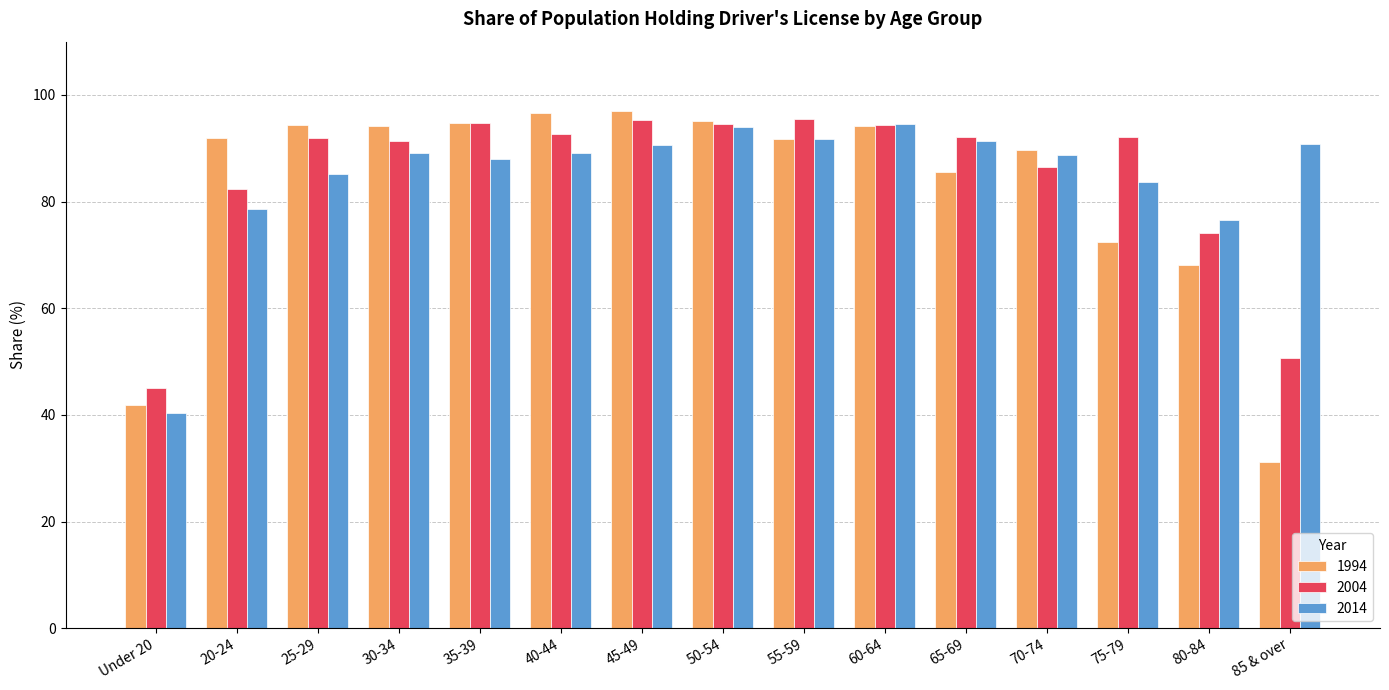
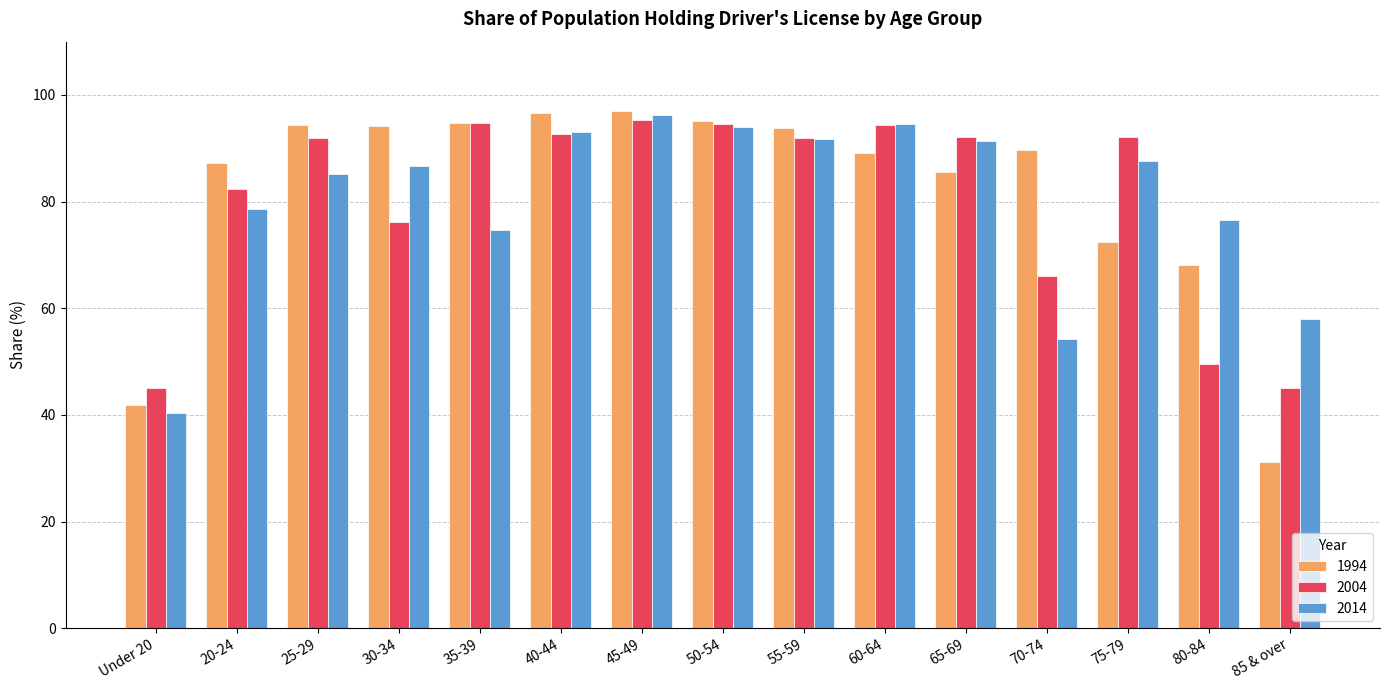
  {
    "1994": {
      "Under 20": 42,
-     "20-24": 92,
+     "20-24": 87,
      "25-29": 94,
      "30-34": 94,
      "35-39": 95,
      "40-44": 97,
      "45-49": 97,
      "50-54": 95,
-     "55-59": 92,
-     "60-64": 94,
+     "55-59": 94,
+     "60-64": 89,
      "65-69": 86,
      "70-74": 90,
      "75-79": 72,
      "80-84": 68,
      "85 & over": 31
    },
    "2004": {
      "Under 20": 45,
      "20-24": 82,
      "25-29": 92,
-     "30-34": 91,
+     "30-34": 76,
      "35-39": 95,
      "40-44": 93,
      "45-49": 95,
      "50-54": 95,
-     "55-59": 96,
+     "55-59": 92,
      "60-64": 94,
      "65-69": 92,
-     "70-74": 86,
+     "70-74": 66,
      "75-79": 92,
-     "80-84": 74,
-     "85 & over": 51
+     "80-84": 50,
+     "85 & over": 45
    },
    "2014": {
      "Under 20": 40,
      "20-24": 79,
      "25-29": 85,
-     "30-34": 89,
-     "35-39": 88,
-     "40-44": 89,
-     "45-49": 91,
+     "30-34": 87,
+     "35-39": 75,
+     "40-44": 93,
+     "45-49": 96,
      "50-54": 94,
      "55-59": 92,
      "60-64": 95,
      "65-69": 91,
-     "70-74": 89,
-     "75-79": 84,
+     "70-74": 54,
+     "75-79": 88,
      "80-84": 76,
-     "85 & over": 91
+     "85 & over": 58
    }
  }
